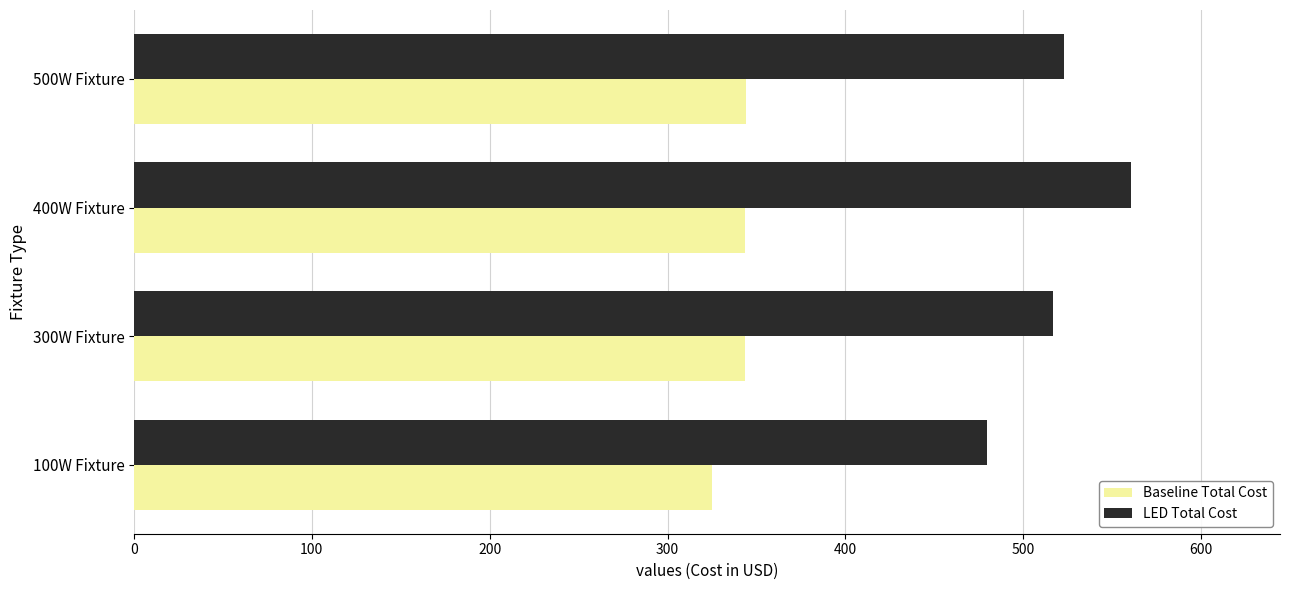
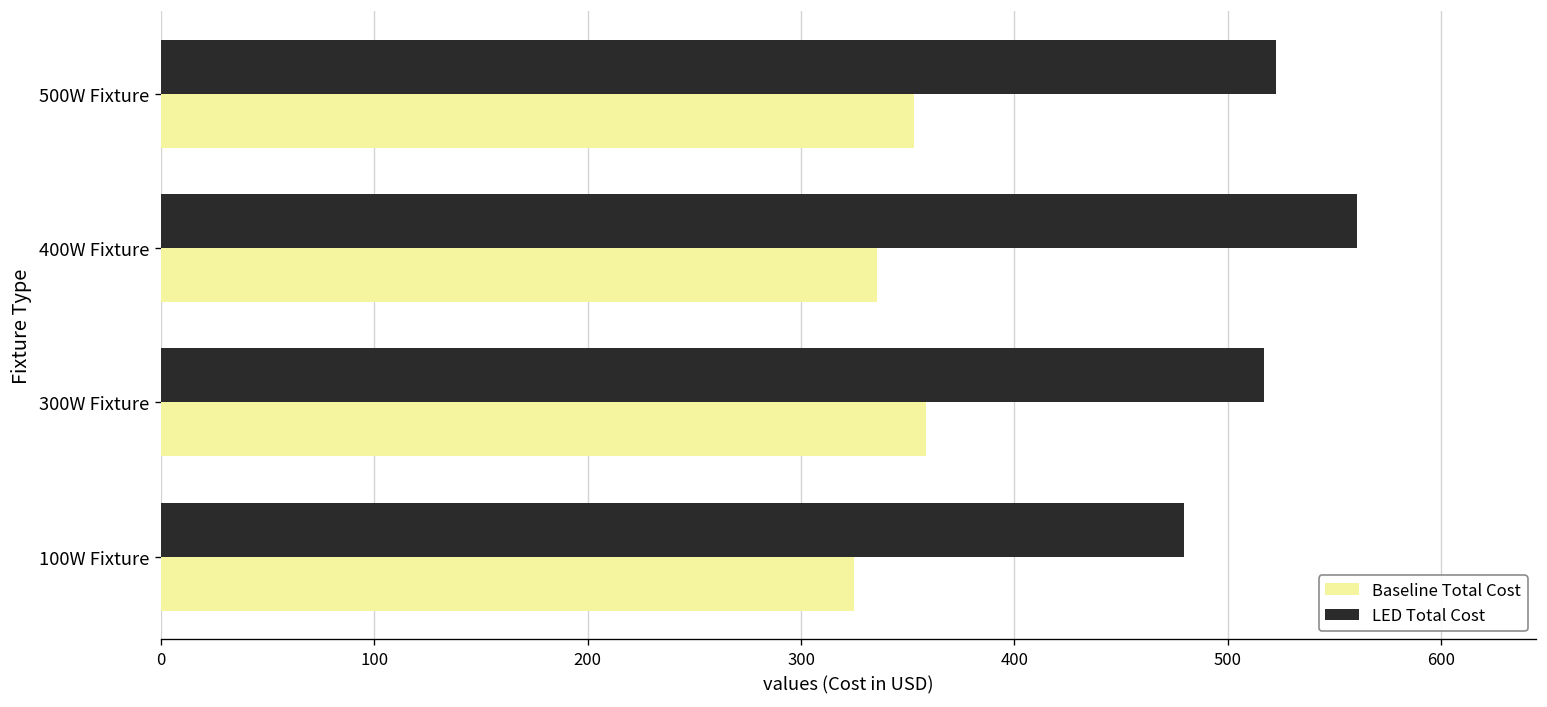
  {
    "Baseline Total Cost": {
-     "500W Fixture": 344,
-     "400W Fixture": 344,
-     "300W Fixture": 344,
+     "500W Fixture": 353,
+     "400W Fixture": 336,
+     "300W Fixture": 358,
      "100W Fixture": 325
    },
    "LED Total Cost": {
      "500W Fixture": 523,
      "400W Fixture": 560,
      "300W Fixture": 517,
      "100W Fixture": 480
    }
  }
